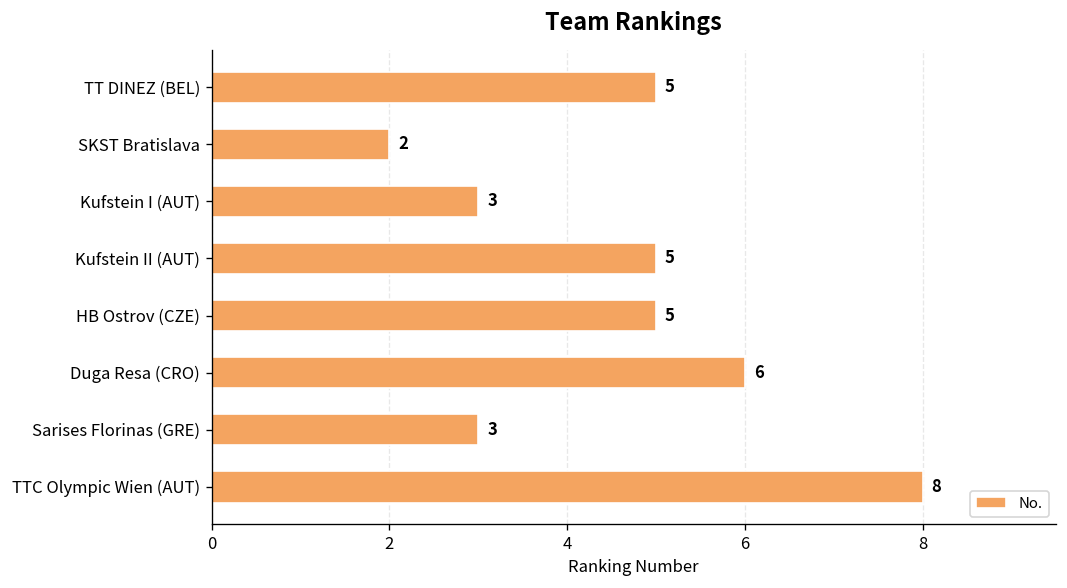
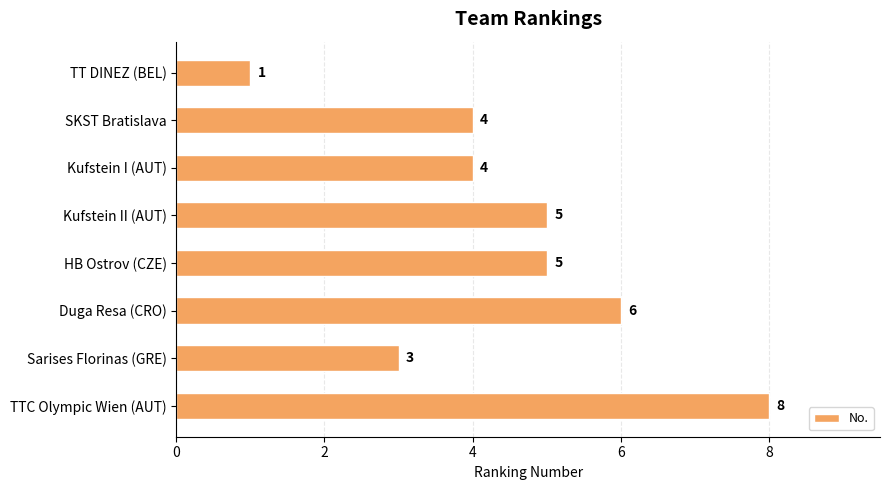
  {
-   "TT DINEZ (BEL)": 5,
-   "SKST Bratislava": 2,
-   "Kufstein I (AUT)": 3,
+   "TT DINEZ (BEL)": 1,
+   "SKST Bratislava": 4,
+   "Kufstein I (AUT)": 4,
    "Kufstein II (AUT)": 5,
    "HB Ostrov (CZE)": 5,
    "Duga Resa (CRO)": 6,
    "Sarises Florinas (GRE)": 3,
    "TTC Olympic Wien (AUT)": 8
  }
